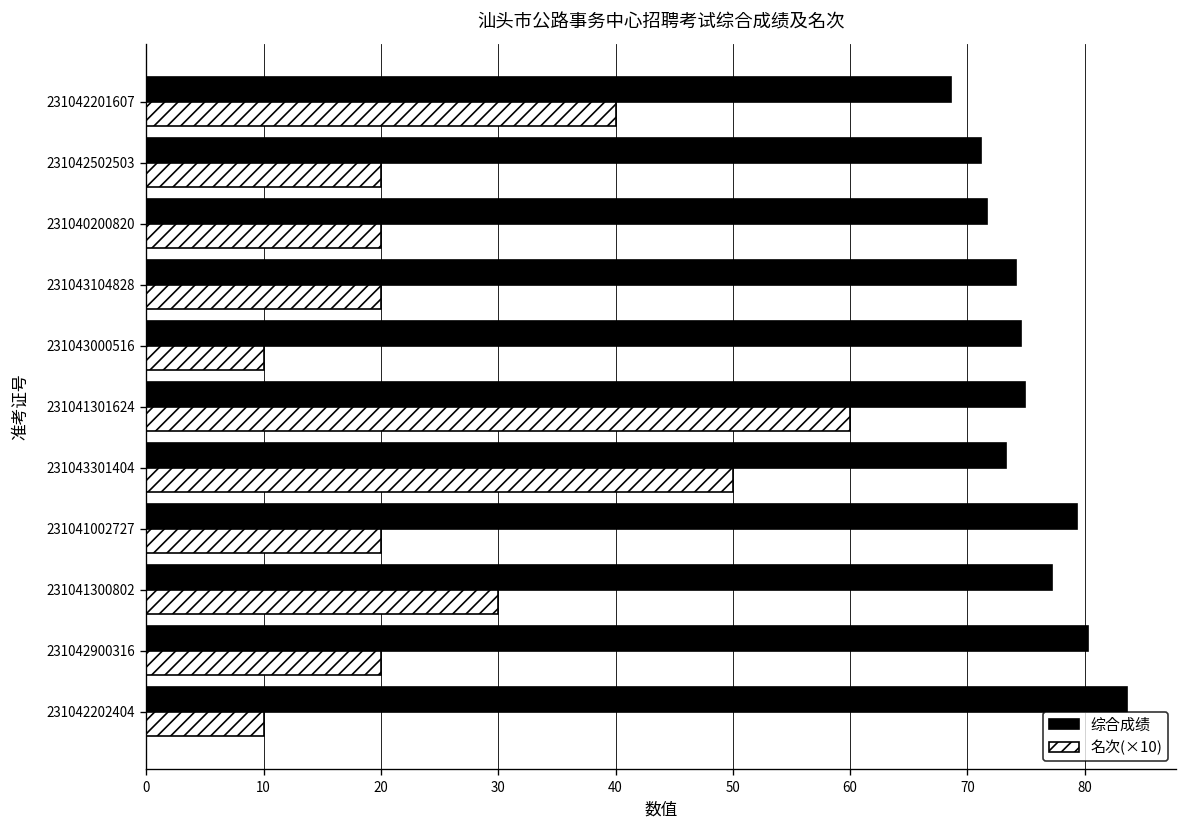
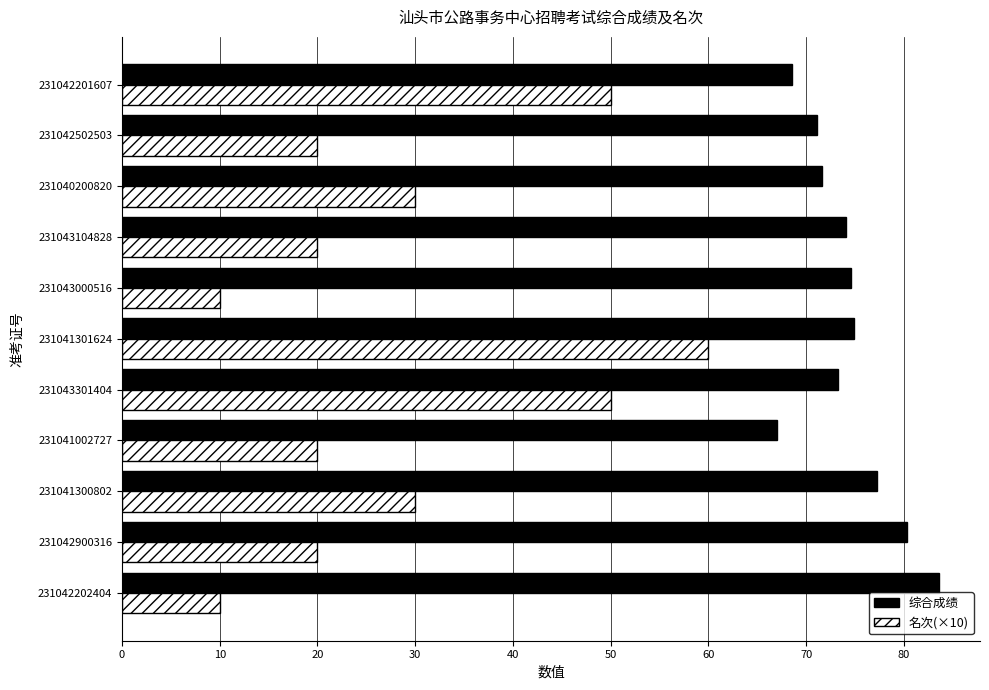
  {
    "综合成绩": {
      "231042201607": 69,
      "231042502503": 71,
      "231040200820": 72,
      "231043104828": 74,
      "231043000516": 75,
      "231041301624": 75,
      "231043301404": 73,
-     "231041002727": 79,
+     "231041002727": 67,
      "231041300802": 77,
      "231042900316": 80,
      "231042202404": 84
    },
    "名次(×10)": {
-     "231042201607": 40,
+     "231042201607": 50,
      "231042502503": 20,
-     "231040200820": 20,
+     "231040200820": 30,
      "231043104828": 20,
      "231043000516": 10,
      "231041301624": 60,
      "231043301404": 50,
      "231041002727": 20,
      "231041300802": 30,
      "231042900316": 20,
      "231042202404": 10
    }
  }
